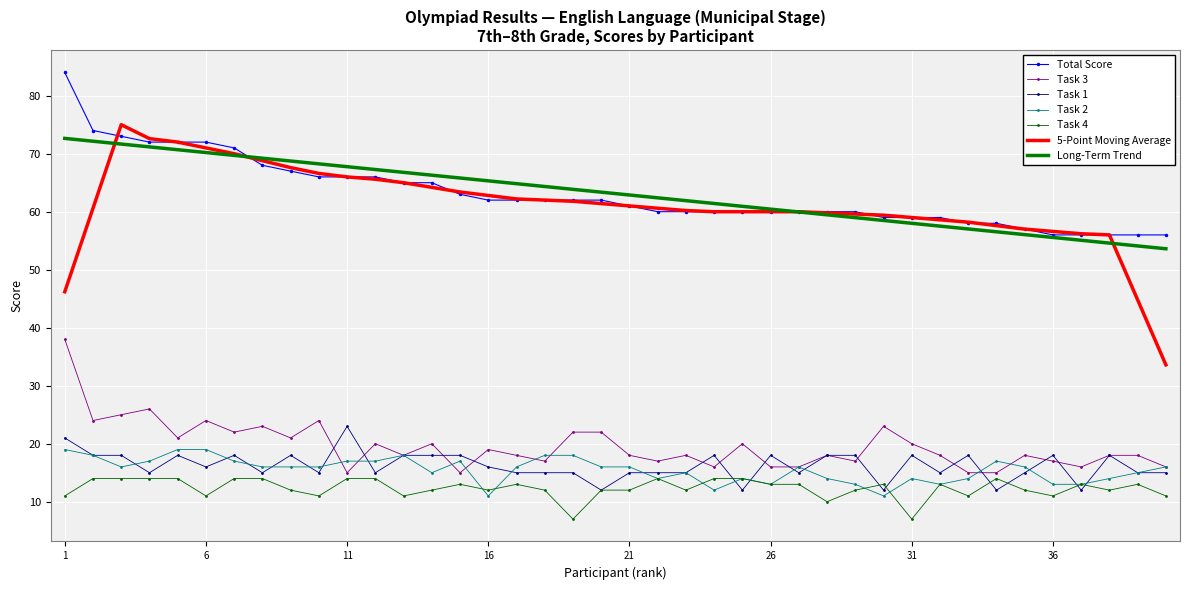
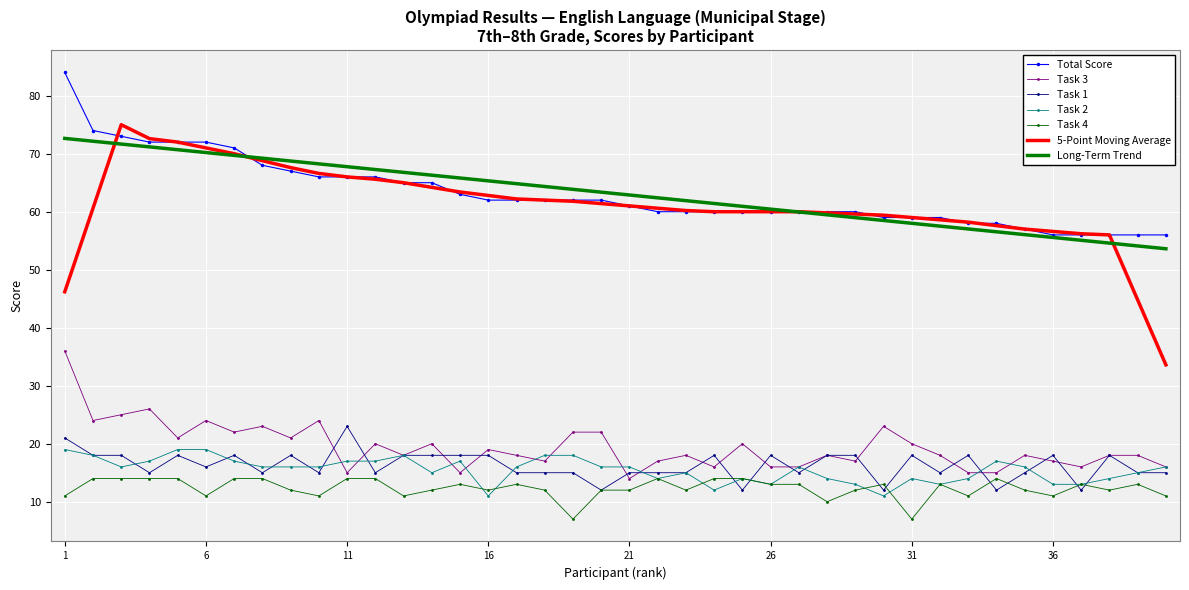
  {
    "Total Score": {
      "1": 84,
      "6": 72,
      "16": 62
    },
    "Task 3": {
-     "1": 38,
+     "1": 36,
      "6": 24,
      "11": 15,
      "16": 19,
-     "21": 18,
+     "21": 14,
      "26": 16,
      "31": 20,
      "36": 17
    },
    "Task 1": {
      "1": 21,
      "6": 16,
      "11": 23,
-     "16": 16,
+     "16": 18,
      "21": 15,
      "26": 18,
      "31": 18,
      "36": 18
    },
    "Task 2": {
      "1": 19,
      "6": 19,
      "11": 17,
      "16": 11,
      "21": 16,
      "31": 14,
      "36": 13
    },
    "5-Point Moving Average": {
      "1": 46,
      "6": 71,
      "16": 63,
      "36": 57
    }
  }
